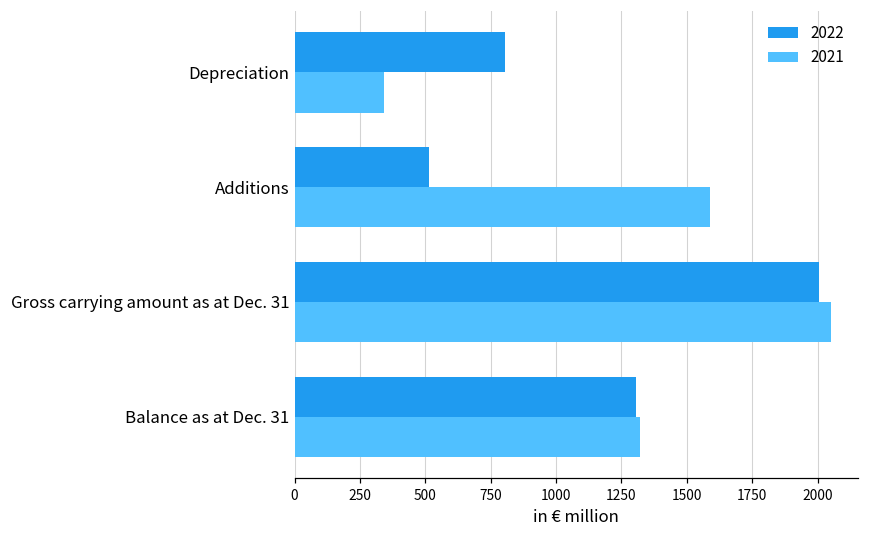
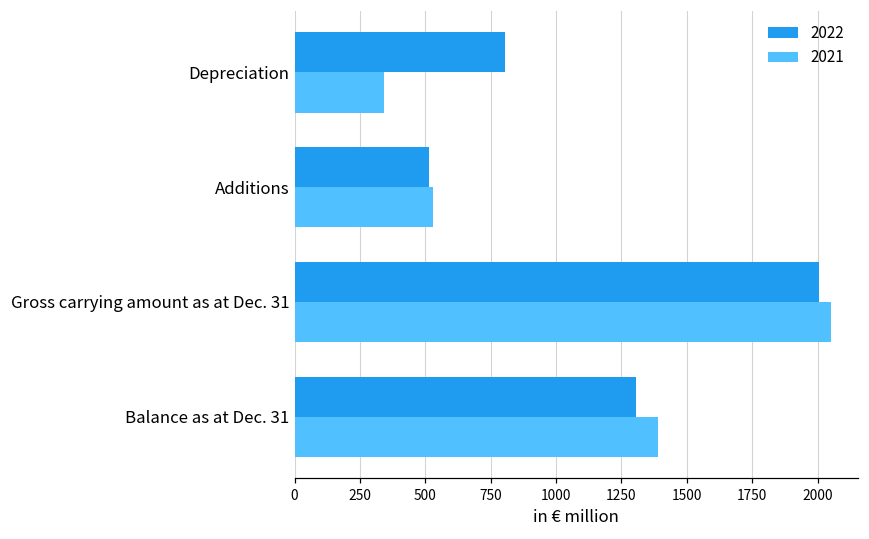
  {
    "2022": {
      "Depreciation": 810,
      "Additions": 510,
      "Gross carrying amount as at Dec. 31": 2000,
      "Balance as at Dec. 31": 1310
    },
    "2021": {
      "Depreciation": 340,
-     "Additions": 1590,
+     "Additions": 530,
      "Gross carrying amount as at Dec. 31": 2050,
-     "Balance as at Dec. 31": 1320
+     "Balance as at Dec. 31": 1390
    }
  }
